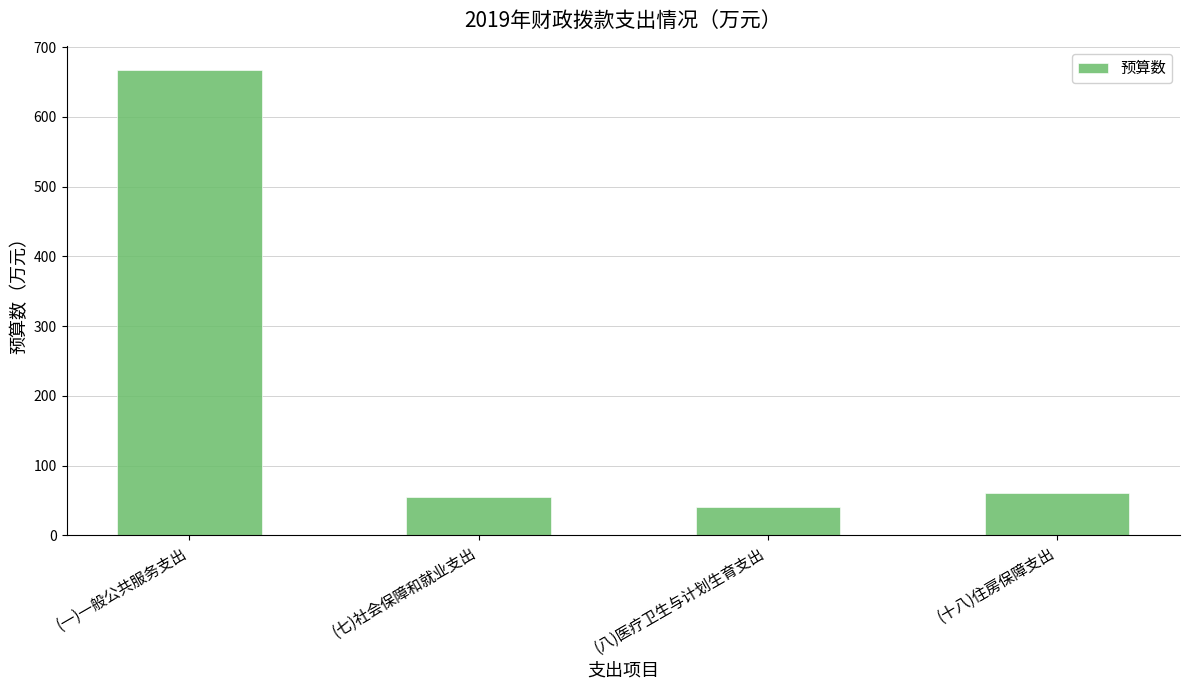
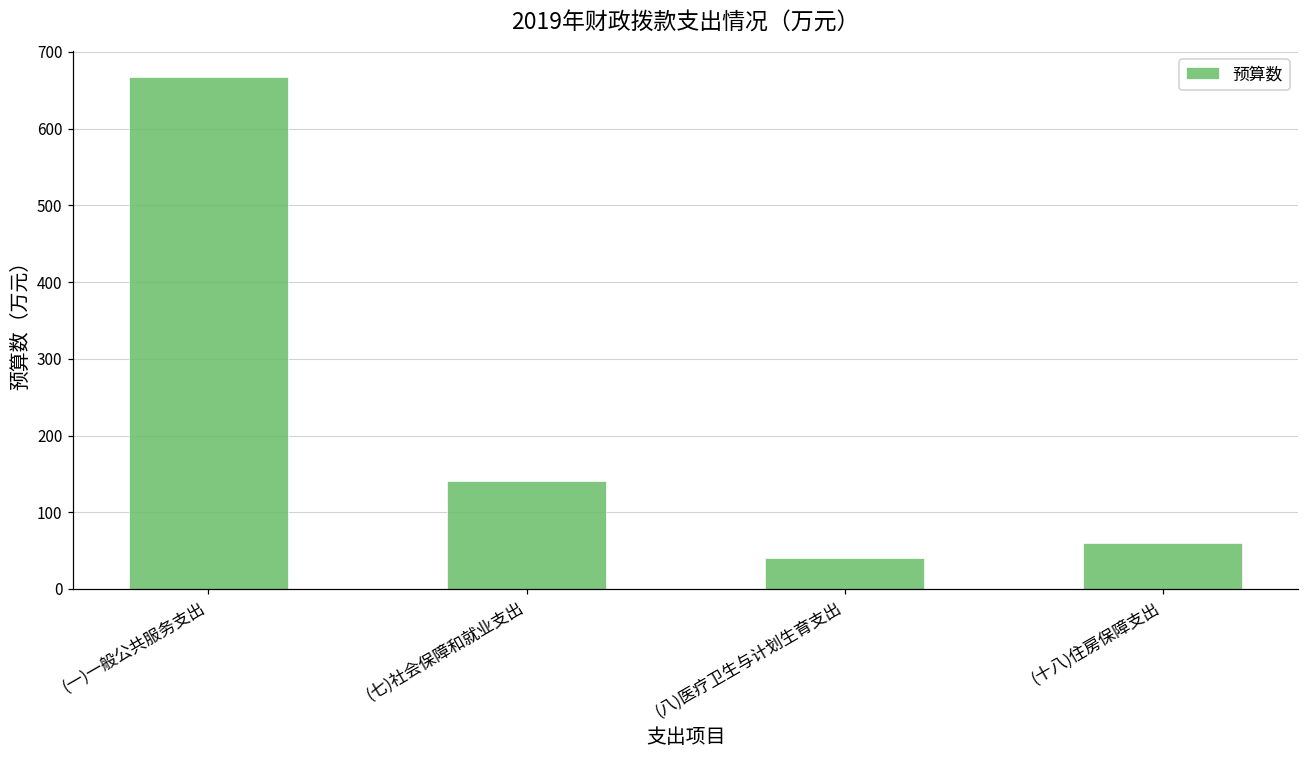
  {
    "(一)一般公共服务支出": 670,
-   "(七)社会保障和就业支出": 60,
+   "(七)社会保障和就业支出": 140,
    "(八)医疗卫生与计划生育支出": 40,
    "(十八)住房保障支出": 60
  }
